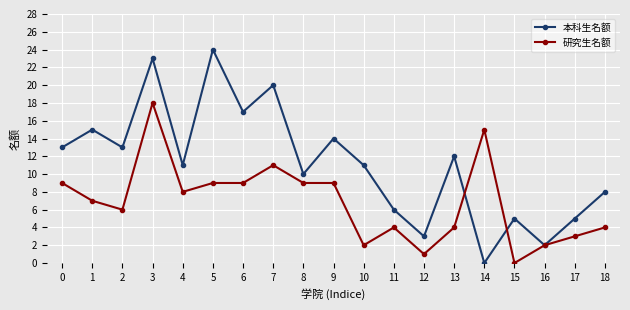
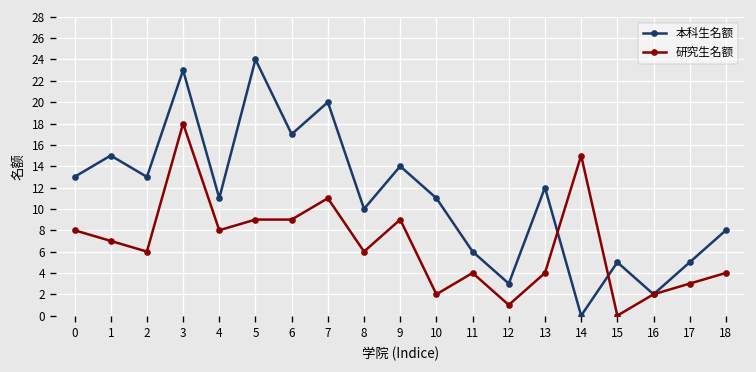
  {
    "本科生名额": {
      "0": 13,
      "1": 15,
      "2": 13,
      "3": 23,
      "4": 11,
      "5": 24,
      "6": 17,
      "7": 20,
      "8": 10,
      "9": 14,
      "10": 11,
      "11": 6,
      "12": 3,
      "13": 12,
      "14": 0,
      "15": 5,
      "17": 5,
      "18": 8
    },
    "研究生名额": {
-     "0": 9,
+     "0": 8,
      "1": 7,
      "2": 6,
      "3": 18,
      "4": 8,
      "5": 9,
      "6": 9,
      "7": 11,
-     "8": 9,
+     "8": 6,
      "9": 9,
      "10": 2,
      "11": 4,
      "12": 1,
      "13": 4,
      "14": 15,
      "15": 0,
      "17": 3,
      "18": 4
    }
  }
